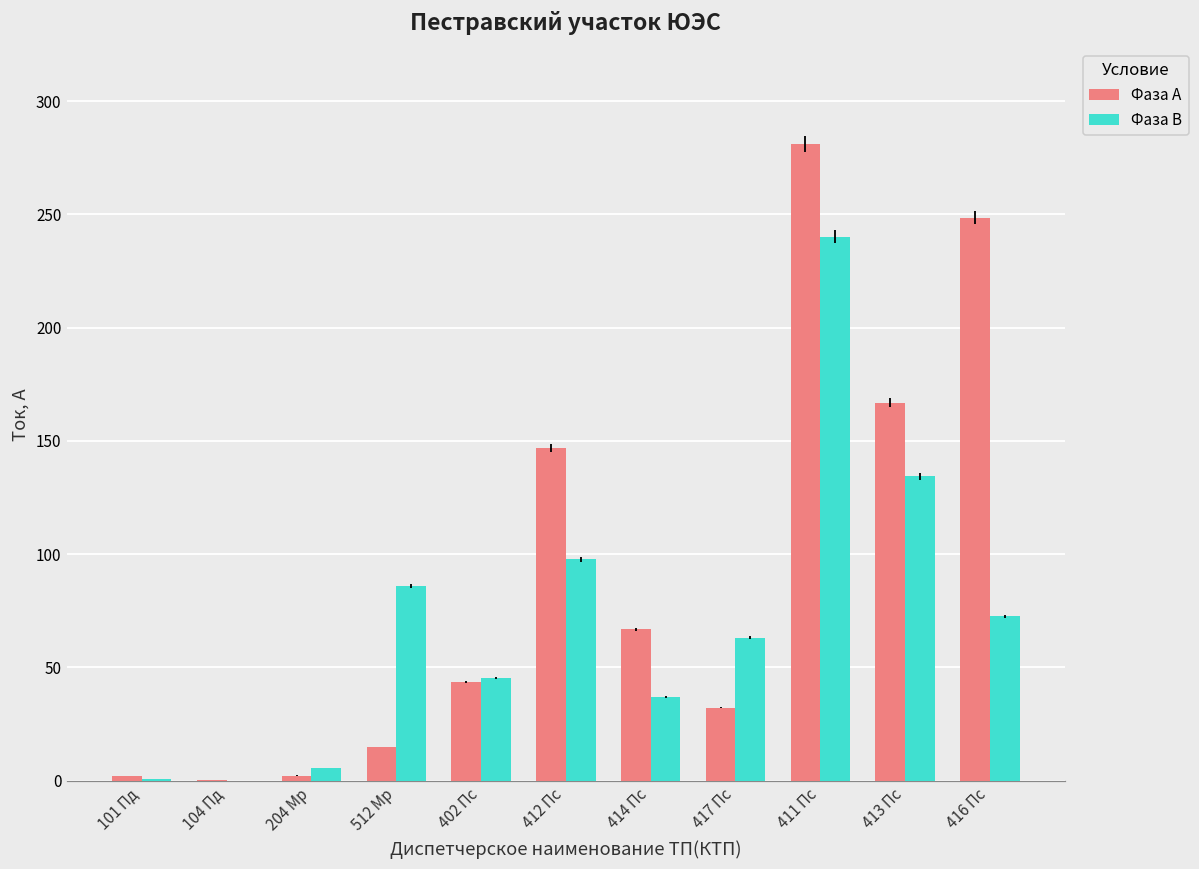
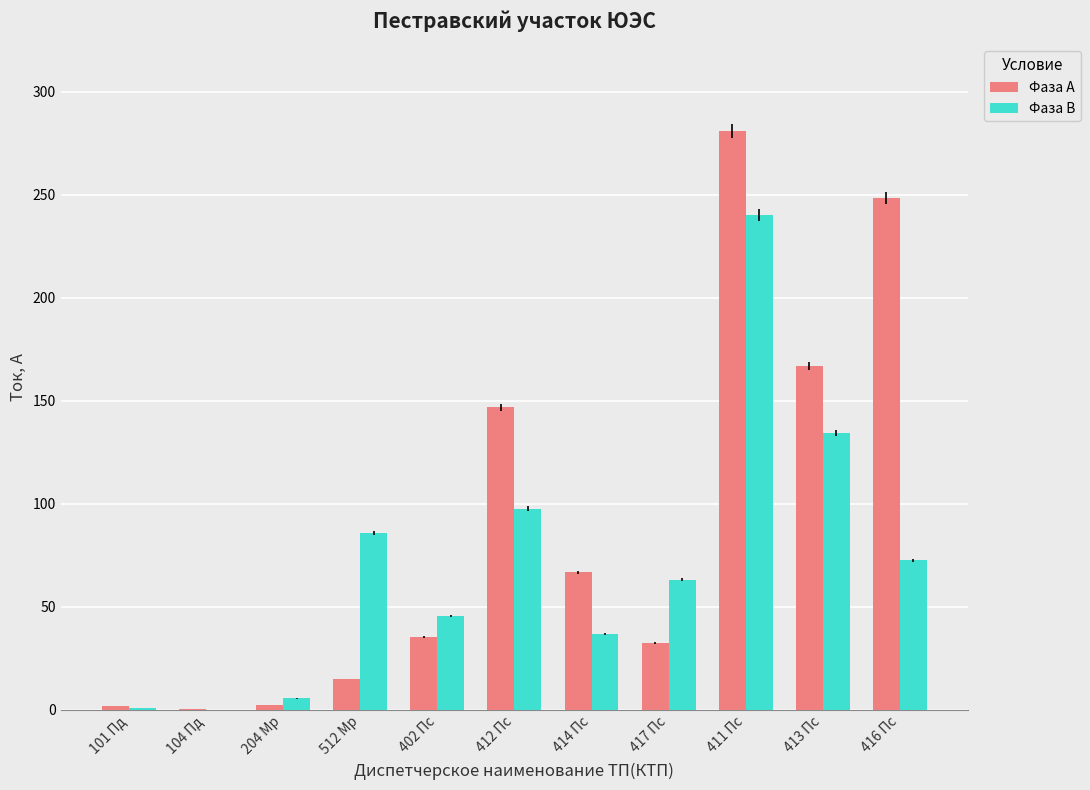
  {
    "Фаза А": {
      "101 Пд": 2,
      "204 Мр": 2,
      "512 Мр": 15,
-     "402 Пс": 44,
+     "402 Пс": 35,
      "412 Пс": 147,
      "414 Пс": 67,
      "417 Пс": 32,
      "411 Пс": 281,
      "413 Пс": 167,
      "416 Пс": 249
    },
    "Фаза В": {
      "204 Мр": 6,
      "512 Мр": 86,
      "402 Пс": 45,
      "412 Пс": 98,
      "414 Пс": 37,
      "417 Пс": 63,
      "411 Пс": 240,
      "413 Пс": 134,
      "416 Пс": 73
    }
  }
